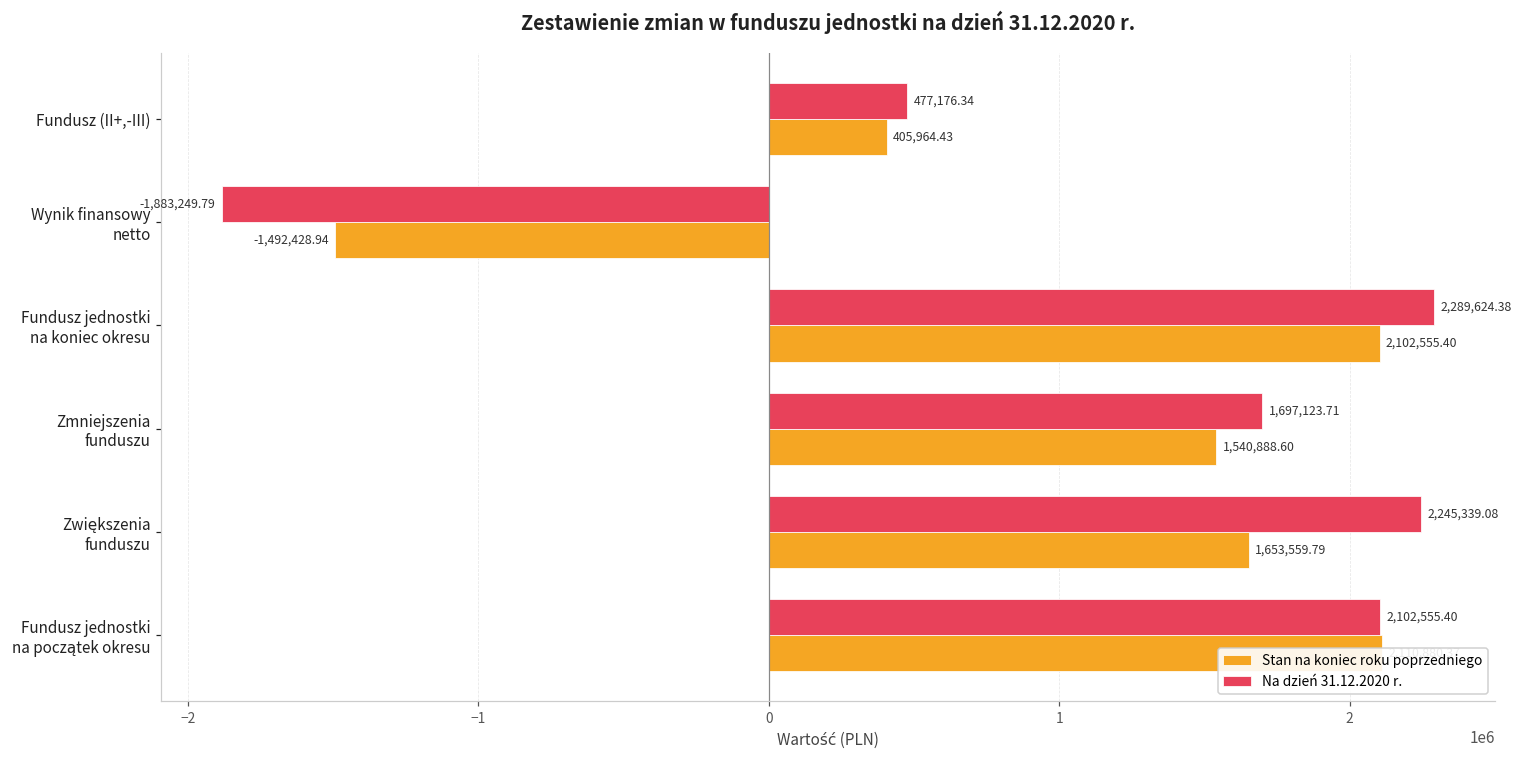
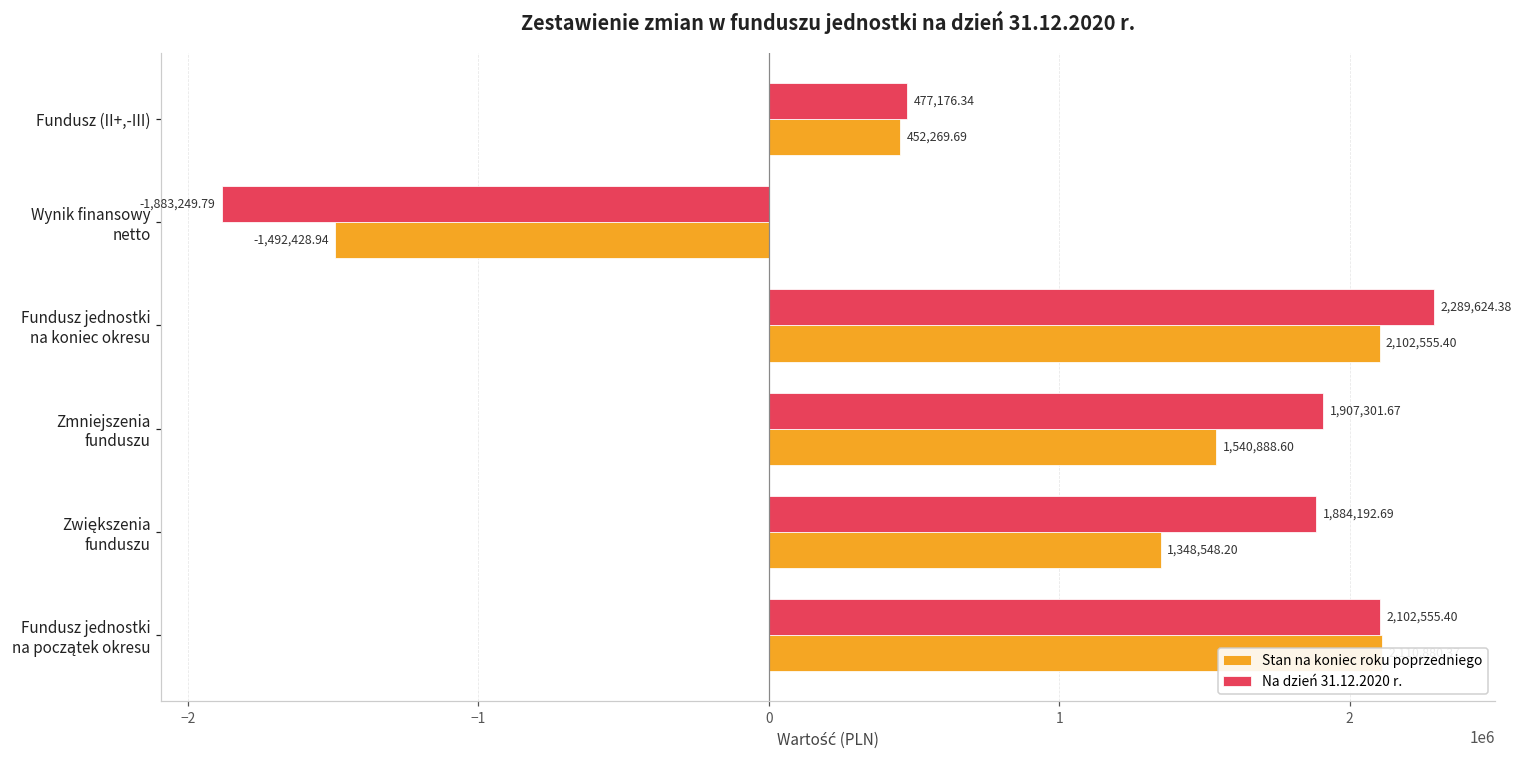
  {
    "Stan na koniec roku poprzedniego": {
-     "Fundusz (II+,-III)": "405,964.43",
+     "Fundusz (II+,-III)": "452,269.69",
      "Wynik finansowy netto": "-1,492,428.94",
      "Fundusz jednostki na koniec okresu": "2,102,555.40",
      "Zmniejszenia funduszu": "1,540,888.60",
-     "Zwiększenia funduszu": "1,653,559.79"
+     "Zwiększenia funduszu": "1,348,548.20"
    },
    "Na dzień 31.12.2020 r.": {
      "Fundusz (II+,-III)": "477,176.34",
      "Wynik finansowy netto": "-1,883,249.79",
      "Fundusz jednostki na koniec okresu": "2,289,624.38",
-     "Zmniejszenia funduszu": "1,697,123.71",
-     "Zwiększenia funduszu": "2,245,339.08",
+     "Zmniejszenia funduszu": "1,907,301.67",
+     "Zwiększenia funduszu": "1,884,192.69",
      "Fundusz jednostki na początek okresu": "2,102,555.40"
    }
  }
